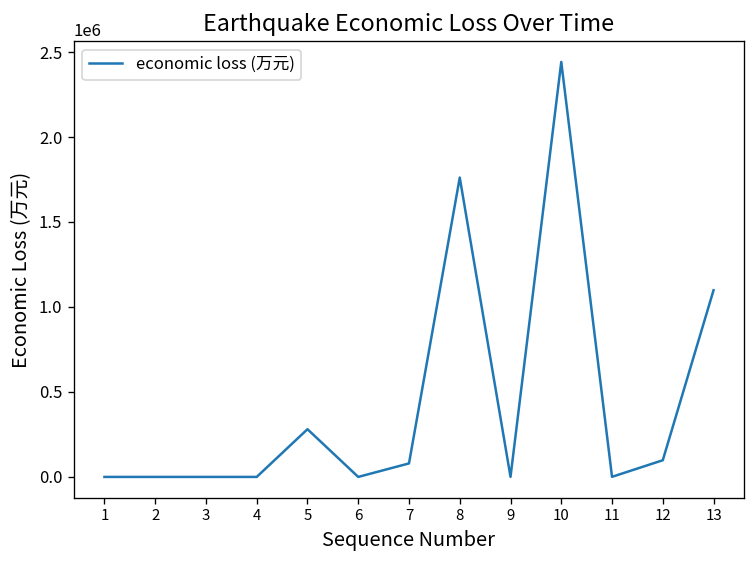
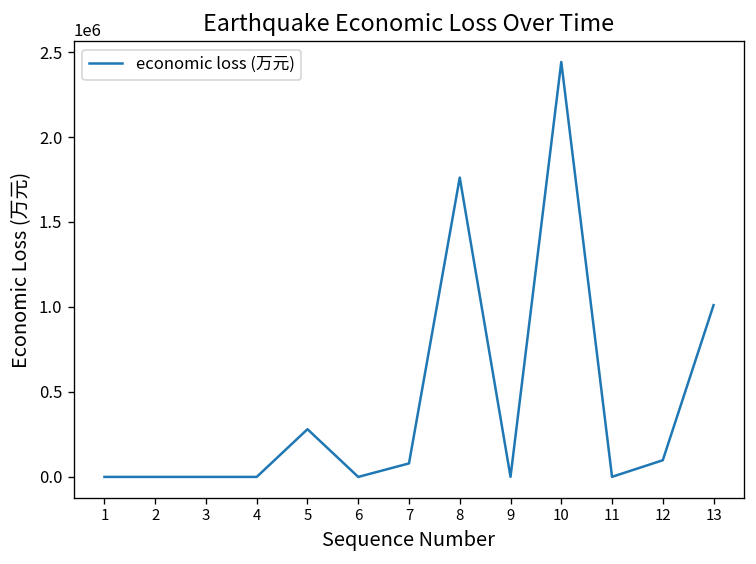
  {
    "1": 0,
    "2": 0,
    "3": 0,
    "4": 0,
    "5": 280000,
    "6": 0,
    "7": 80000,
    "8": 1760000,
    "9": 0,
    "10": 2440000,
    "11": 0,
    "12": 100000,
-   "13": 1100000
+   "13": 1010000
  }
